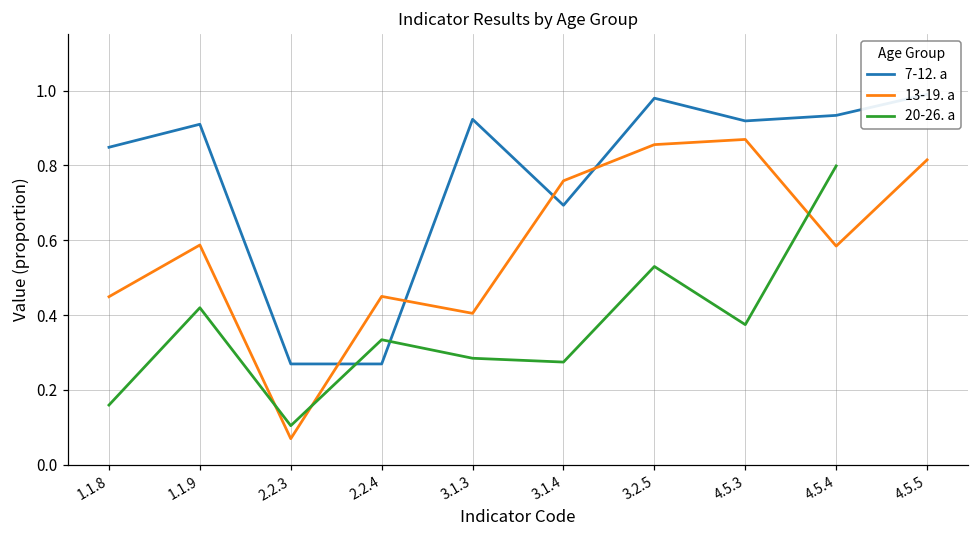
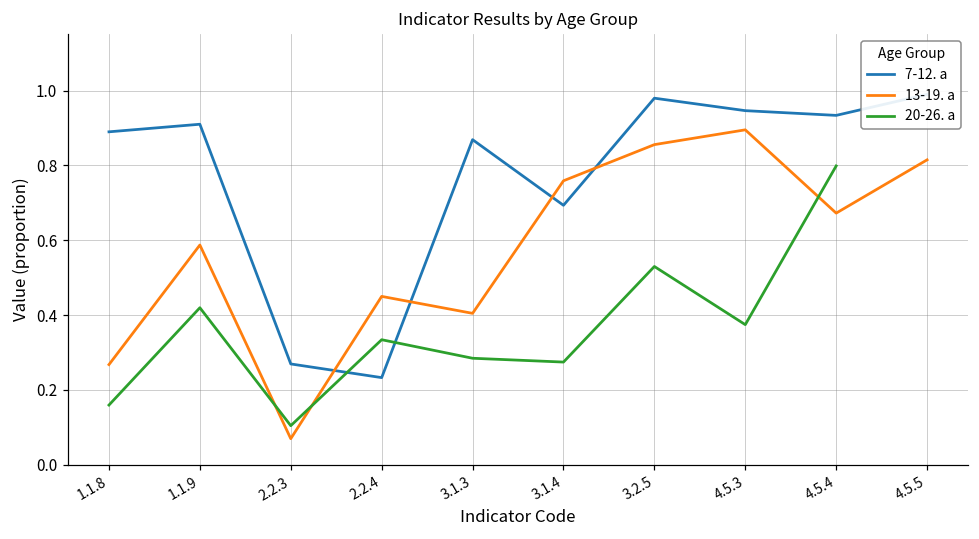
  {
    "7-12. a": {
-     "1.1.8": 0.85,
+     "1.1.8": 0.89,
      "1.1.9": 0.91,
      "2.2.3": 0.27,
-     "2.2.4": 0.27,
-     "3.1.3": 0.92,
+     "2.2.4": 0.23,
+     "3.1.3": 0.87,
      "3.1.4": 0.69,
      "3.2.5": 0.98,
-     "4.5.3": 0.92,
+     "4.5.3": 0.95,
      "4.5.4": 0.93
    },
    "13-19. a": {
-     "1.1.8": 0.45,
+     "1.1.8": 0.27,
      "1.1.9": 0.59,
      "2.2.3": 0.07,
      "2.2.4": 0.45,
      "3.1.3": 0.40,
      "3.1.4": 0.76,
      "3.2.5": 0.86,
-     "4.5.3": 0.87,
-     "4.5.4": 0.58,
+     "4.5.3": 0.90,
+     "4.5.4": 0.67,
      "4.5.5": 0.82
    },
    "20-26. a": {
      "1.1.8": 0.16,
      "1.1.9": 0.42,
      "2.2.3": 0.10,
      "2.2.4": 0.33,
      "3.1.3": 0.28,
      "3.1.4": 0.27,
      "3.2.5": 0.53,
      "4.5.3": 0.37,
      "4.5.4": 0.80
    }
  }
